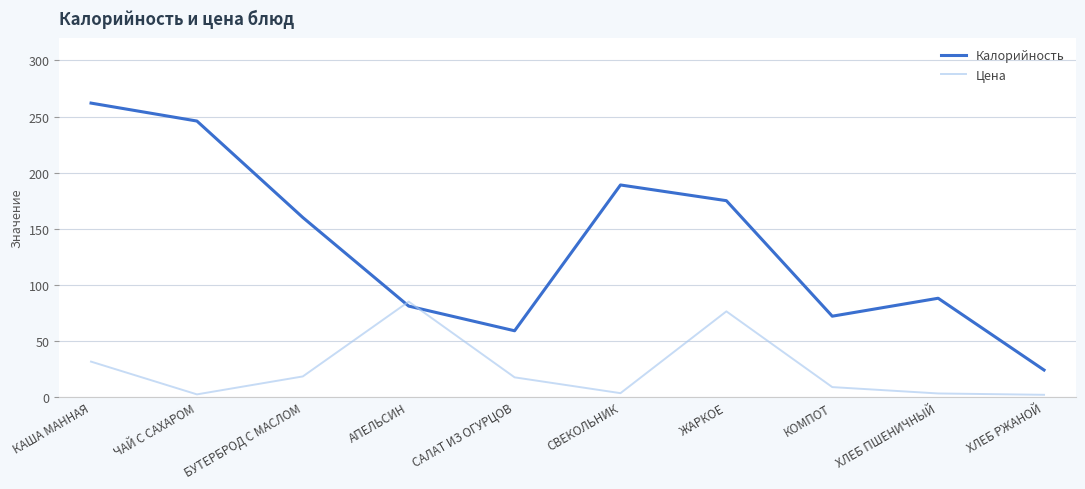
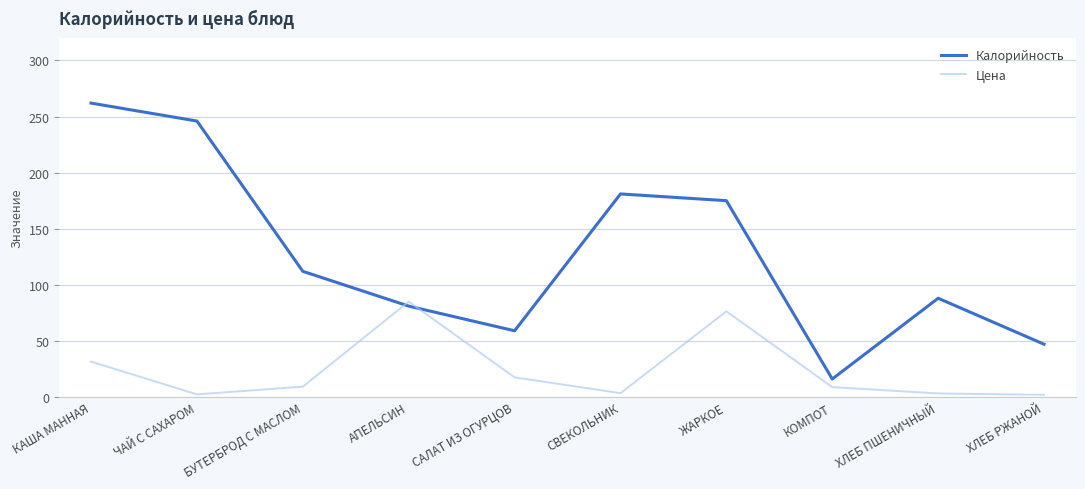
  {
    "Калорийность": {
      "КАША МАННАЯ": 262,
      "ЧАЙ С САХАРОМ": 246,
-     "БУТЕРБРОД С МАСЛОМ": 160,
+     "БУТЕРБРОД С МАСЛОМ": 112,
      "АПЕЛЬСИН": 81,
      "САЛАТ ИЗ ОГУРЦОВ": 59,
-     "СВЕКОЛЬНИК": 189,
+     "СВЕКОЛЬНИК": 181,
      "ЖАРКОЕ": 175,
-     "КОМПОТ": 72,
+     "КОМПОТ": 16,
      "ХЛЕБ ПШЕНИЧНЫЙ": 88,
-     "ХЛЕБ РЖАНОЙ": 24
+     "ХЛЕБ РЖАНОЙ": 47
    },
    "Цена": {
      "КАША МАННАЯ": 31,
      "ЧАЙ С САХАРОМ": 2,
-     "БУТЕРБРОД С МАСЛОМ": 18,
+     "БУТЕРБРОД С МАСЛОМ": 9,
      "АПЕЛЬСИН": 85,
      "САЛАТ ИЗ ОГУРЦОВ": 17,
      "СВЕКОЛЬНИК": 3,
      "ЖАРКОЕ": 76,
      "КОМПОТ": 9,
      "ХЛЕБ ПШЕНИЧНЫЙ": 3,
      "ХЛЕБ РЖАНОЙ": 2
    }
  }
